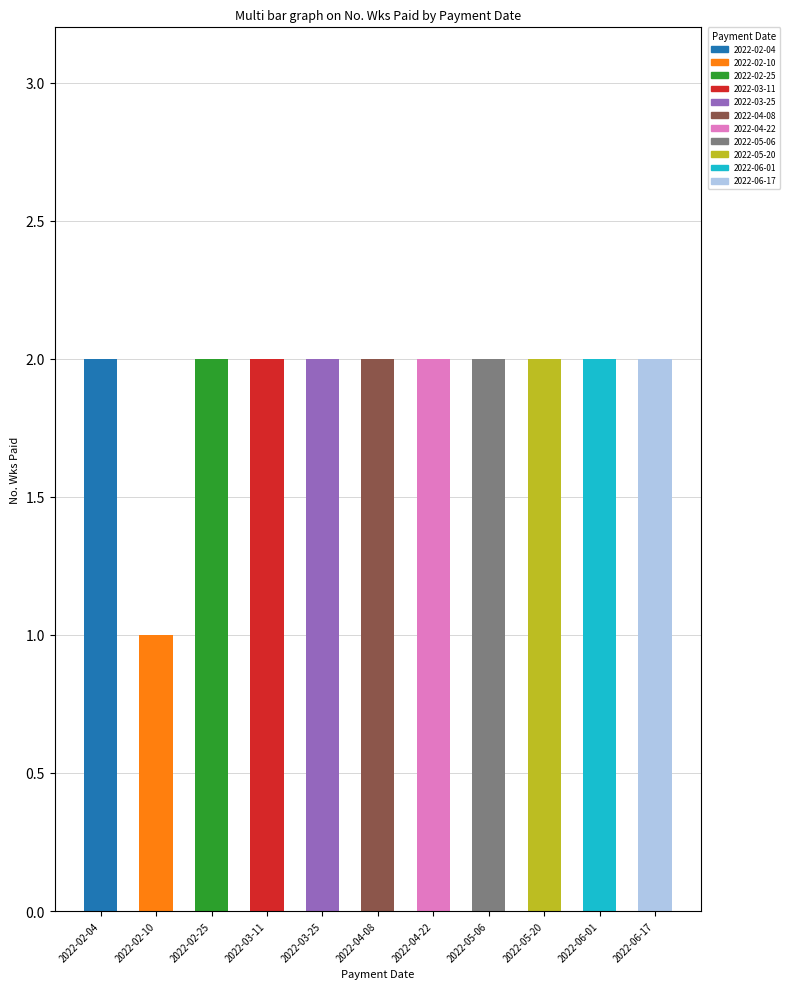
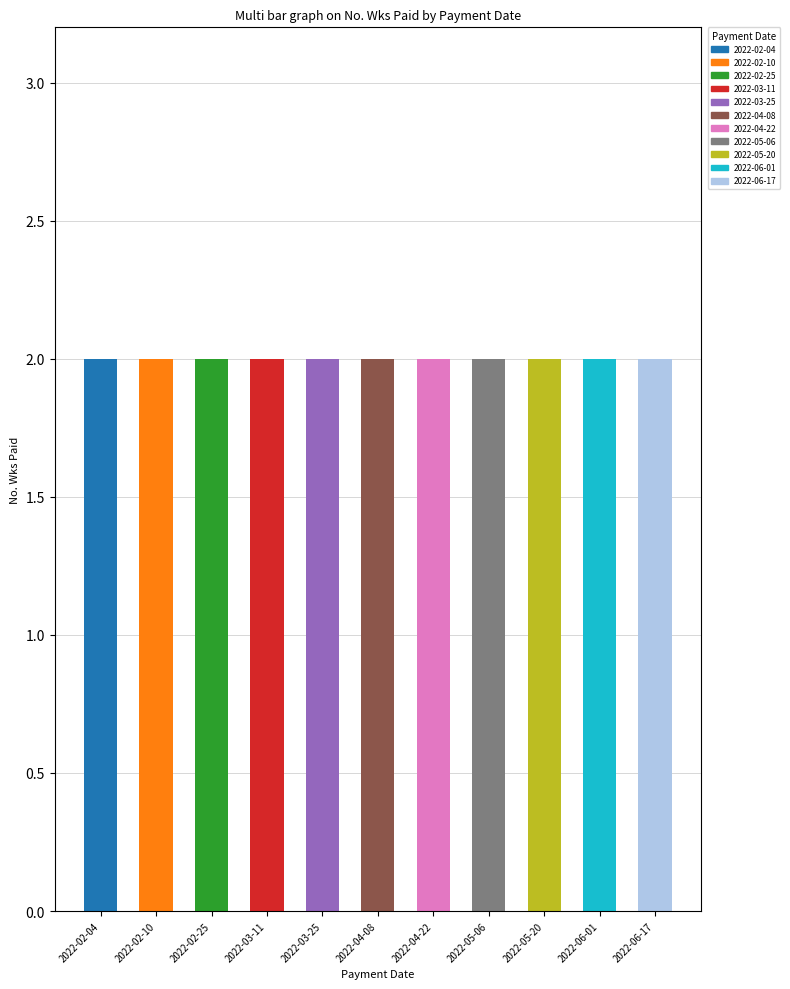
  {
    "2022-02-04": 2,
-   "2022-02-10": 1,
+   "2022-02-10": 2,
    "2022-02-25": 2,
    "2022-03-11": 2,
    "2022-03-25": 2,
    "2022-04-08": 2,
    "2022-04-22": 2,
    "2022-05-06": 2,
    "2022-05-20": 2,
    "2022-06-01": 2,
    "2022-06-17": 2
  }
